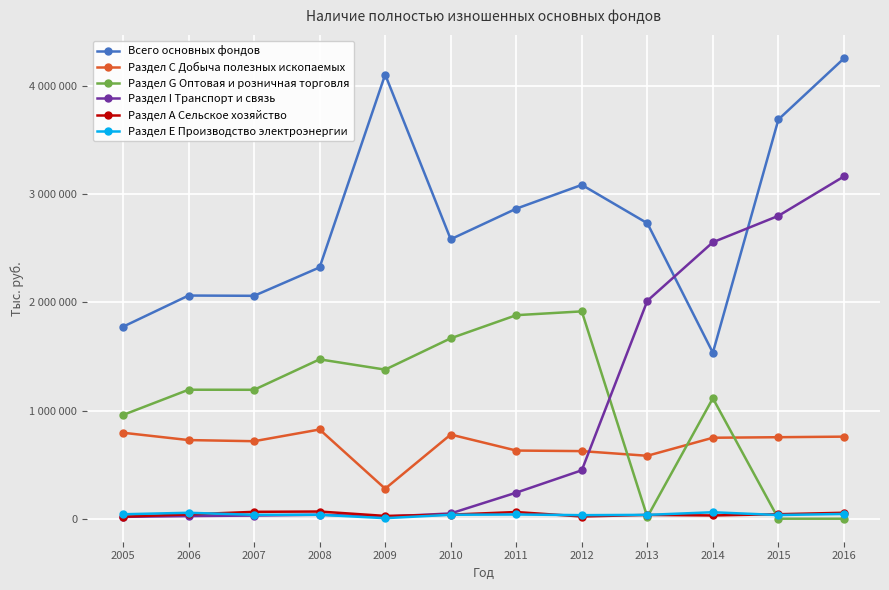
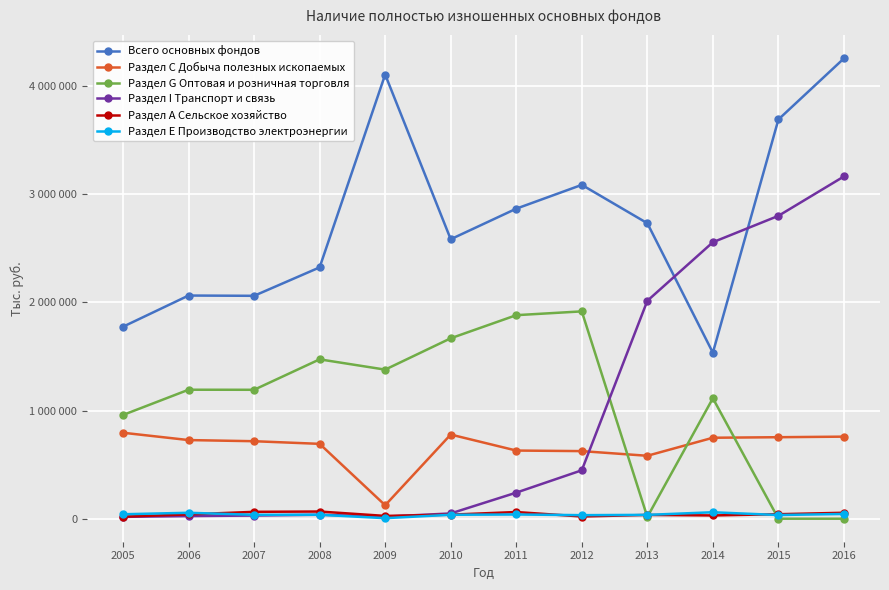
  {
    "Всего основных фондов": {
      "2005": 1780000,
      "2006": 2060000,
      "2007": 2060000,
      "2008": 2320000,
      "2009": 4110000,
      "2010": 2580000,
      "2011": 2870000,
      "2012": 3090000,
      "2013": 2730000,
      "2014": 1530000,
      "2015": 3690000,
      "2016": 4260000
    },
    "Раздел С Добыча полезных ископаемых": {
      "2005": 790000,
      "2006": 730000,
      "2007": 720000,
-     "2008": 820000,
-     "2009": 280000,
+     "2008": 690000,
+     "2009": 120000,
      "2010": 780000,
      "2011": 630000,
      "2012": 620000,
      "2013": 580000,
      "2014": 750000,
      "2015": 750000,
      "2016": 760000
    },
    "Раздел G Оптовая и розничная торговля": {
      "2005": 960000,
      "2006": 1190000,
      "2007": 1190000,
      "2008": 1470000,
      "2009": 1380000,
      "2010": 1670000,
      "2011": 1880000,
      "2012": 1920000,
      "2014": 1110000,
      "2015": 0,
      "2016": 0
    },
    "Раздел I Транспорт и связь": {
      "2011": 240000,
      "2012": 450000,
      "2013": 2010000,
      "2014": 2560000,
      "2015": 2800000,
      "2016": 3160000
    },
    "Раздел А Сельское хозяйство": {
      "2007": 60000,
      "2008": 70000,
      "2014": 30000
    },
    "Раздел Е Производство электроэнергии": {
      "2014": 60000
    }
  }
